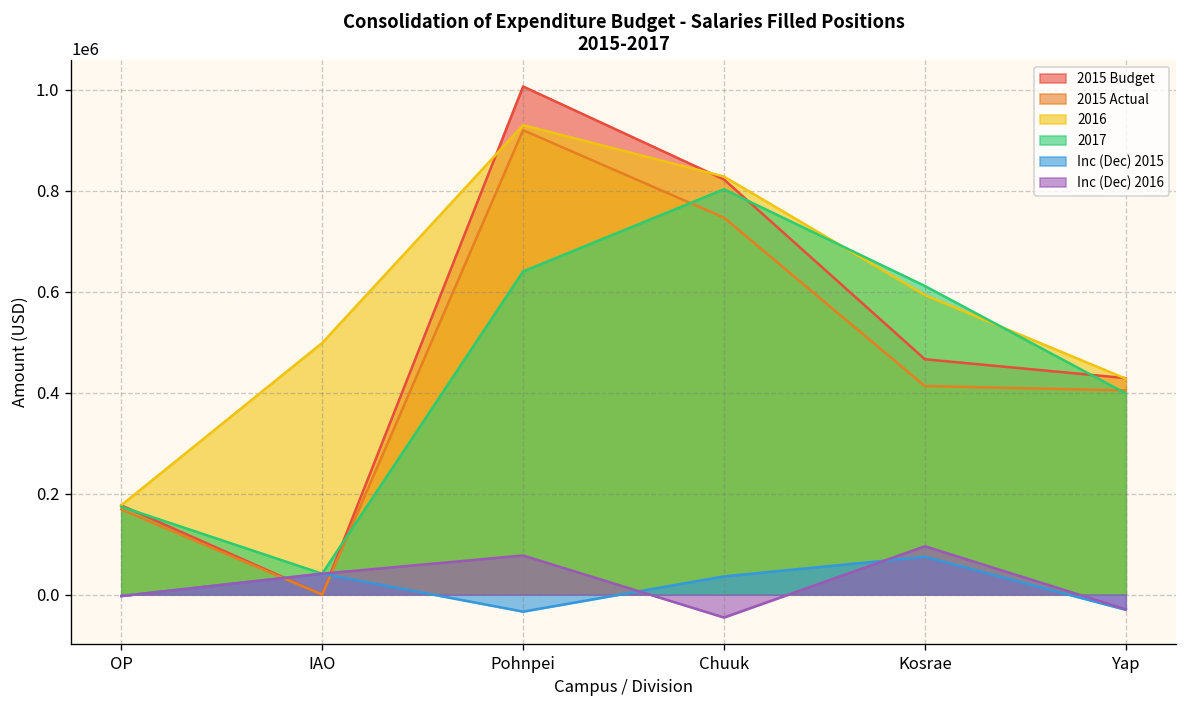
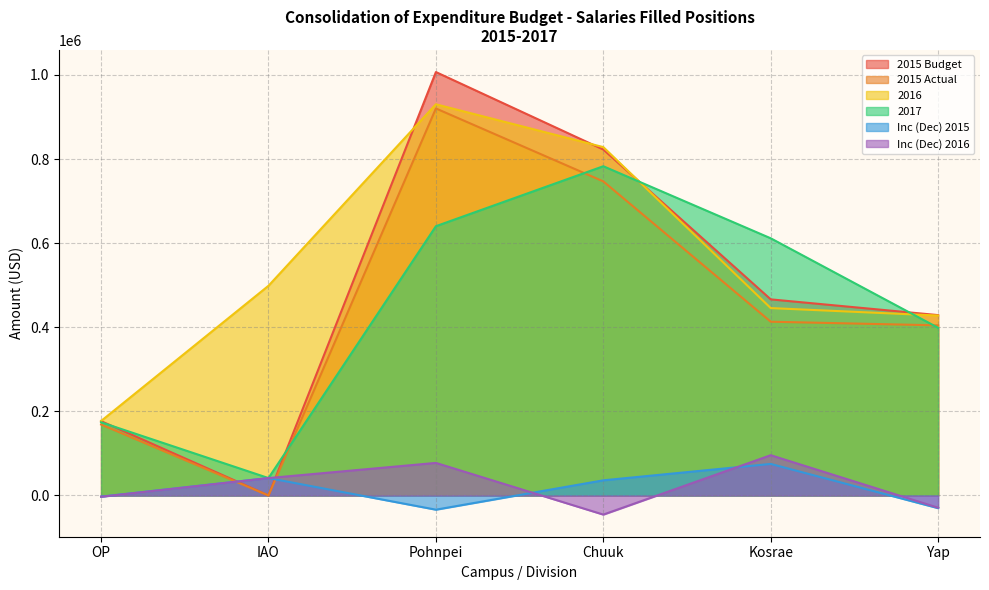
  {
    "2016": {
      "IAO": 500000,
      "Pohnpei": 930000,
-     "Kosrae": 590000
+     "Kosrae": 450000
    },
    "2017": {
      "Pohnpei": 640000,
-     "Chuuk": 800000,
+     "Chuuk": 780000,
      "Kosrae": 610000
    }
  }
